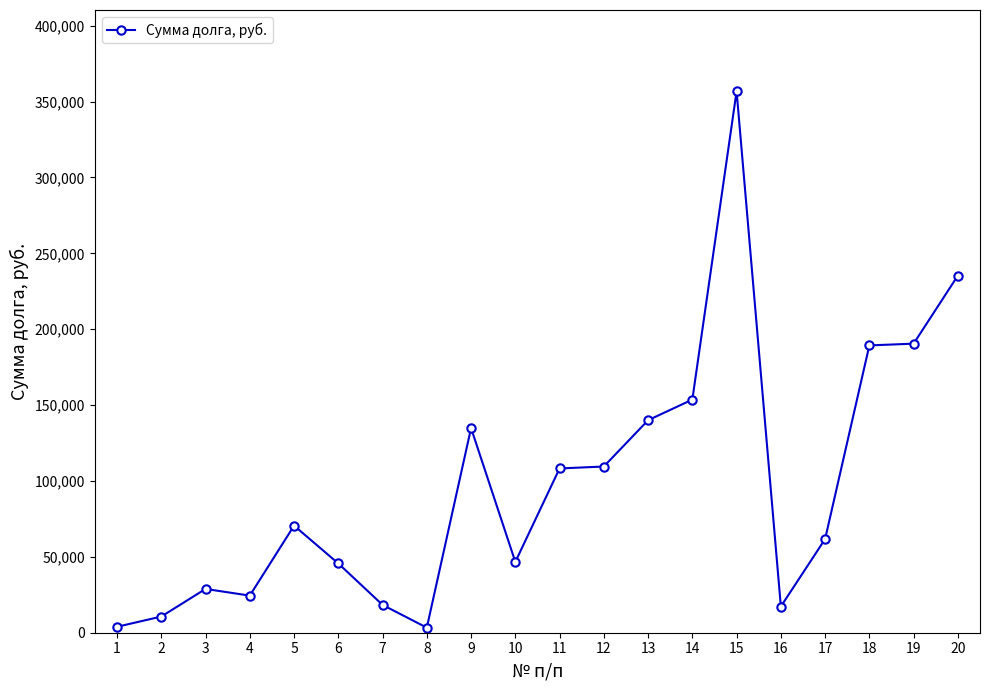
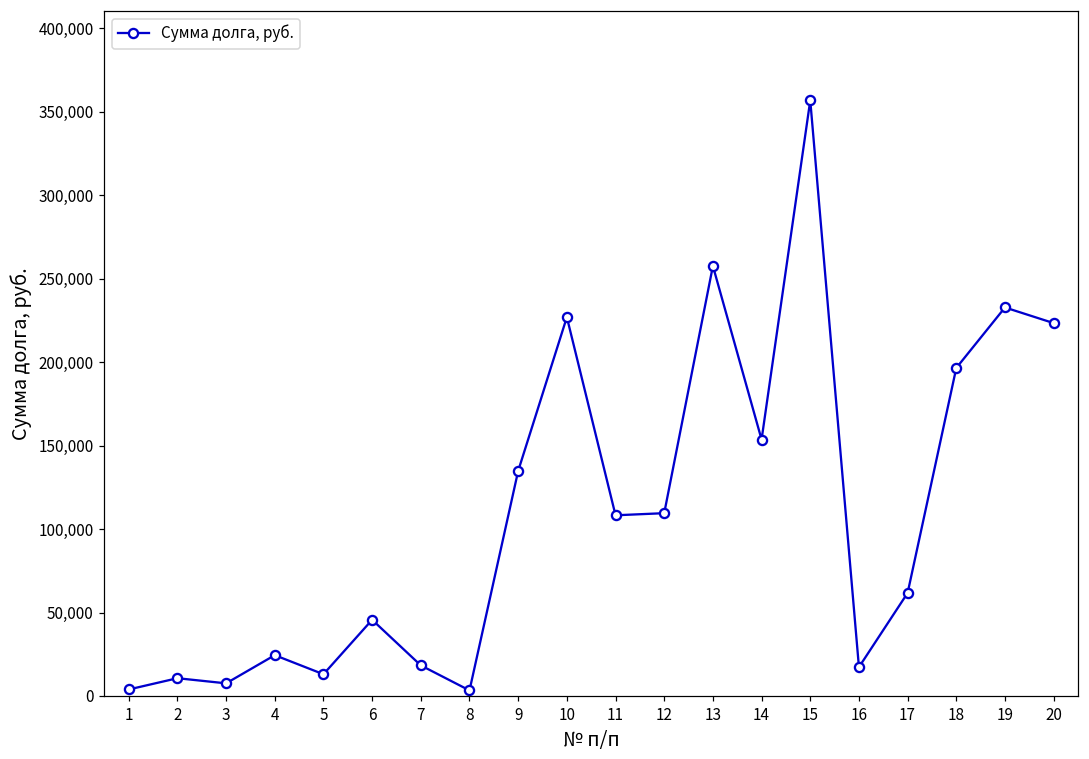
  {
    "1": "4,000",
    "2": "11,000",
-   "3": "29,000",
+   "3": "8,000",
    "4": "24,000",
-   "5": "71,000",
+   "5": "13,000",
    "6": "46,000",
    "7": "18,000",
    "8": "3,000",
    "9": "135,000",
-   "10": "47,000",
+   "10": "227,000",
    "11": "108,000",
    "12": "110,000",
-   "13": "140,000",
+   "13": "258,000",
    "14": "154,000",
    "15": "357,000",
    "16": "17,000",
    "17": "62,000",
-   "18": "189,000",
-   "19": "190,000",
-   "20": "235,000"
+   "18": "197,000",
+   "19": "233,000",
+   "20": "223,000"
  }
